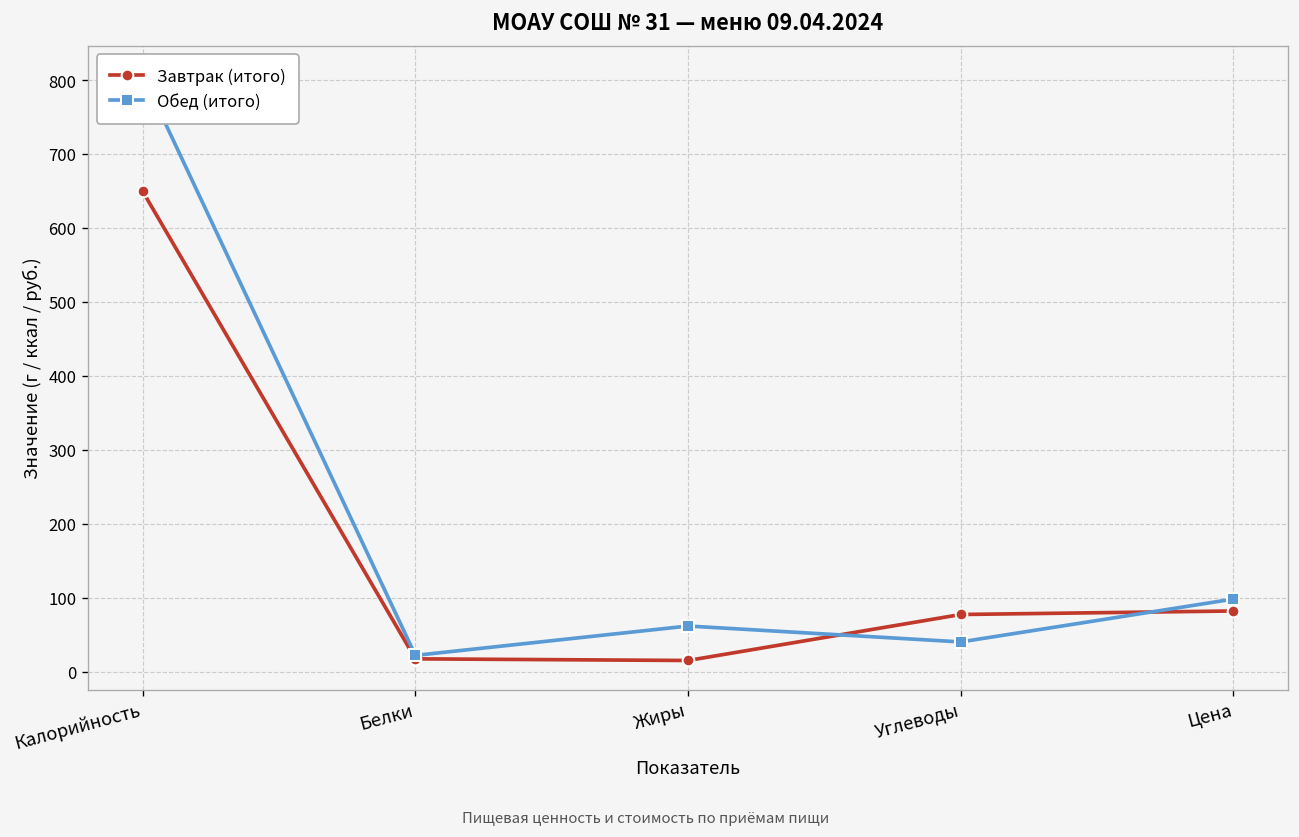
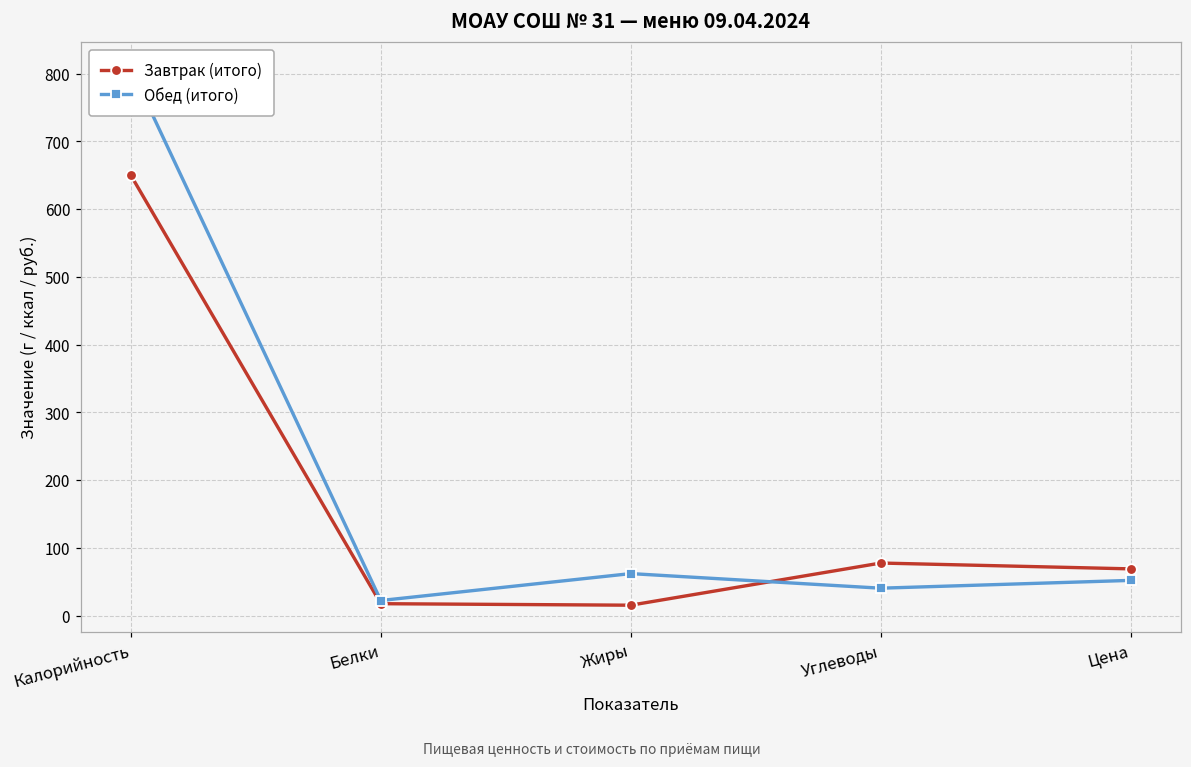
  {
    "Завтрак (итого)": {
      "Калорийность": 650,
      "Белки": 20,
      "Жиры": 20,
      "Углеводы": 80,
-     "Цена": 80
+     "Цена": 70
    },
    "Обед (итого)": {
      "Белки": 20,
      "Жиры": 60,
      "Углеводы": 40,
-     "Цена": 100
+     "Цена": 50
    }
  }
